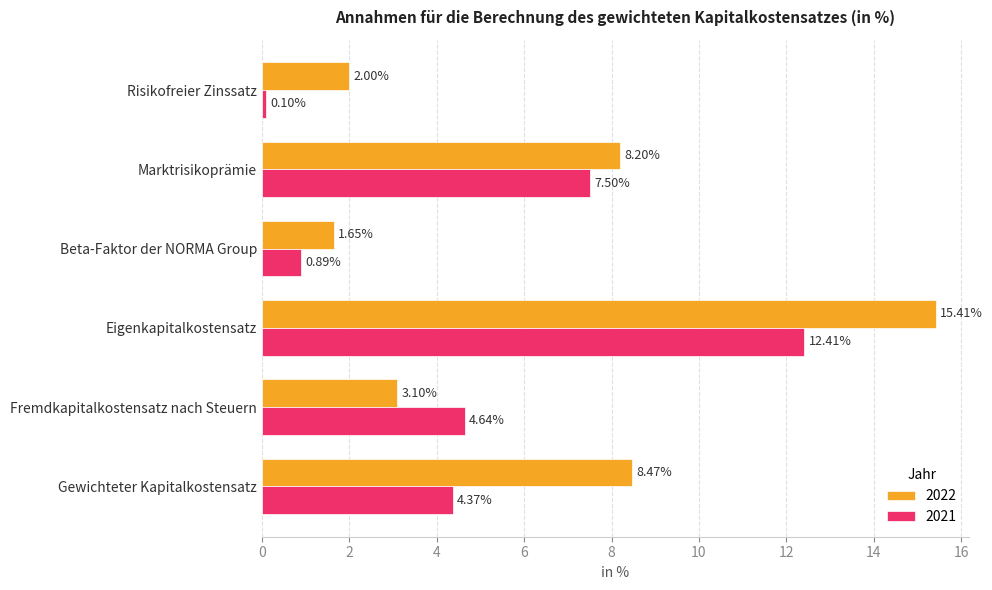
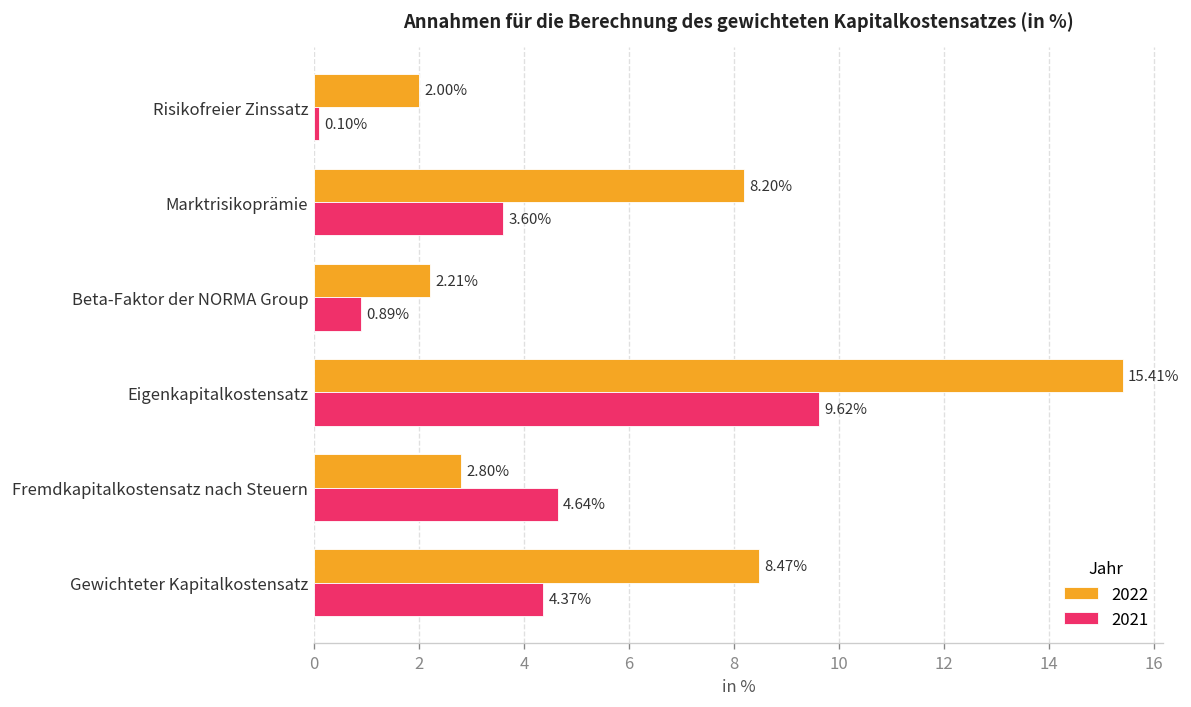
  {
    "2022": {
      "Risikofreier Zinssatz": "2.00%",
      "Marktrisikoprämie": "8.20%",
-     "Beta-Faktor der NORMA Group": "1.65%",
+     "Beta-Faktor der NORMA Group": "2.21%",
      "Eigenkapitalkostensatz": "15.41%",
-     "Fremdkapitalkostensatz nach Steuern": "3.10%",
+     "Fremdkapitalkostensatz nach Steuern": "2.80%",
      "Gewichteter Kapitalkostensatz": "8.47%"
    },
    "2021": {
      "Risikofreier Zinssatz": "0.10%",
-     "Marktrisikoprämie": "7.50%",
+     "Marktrisikoprämie": "3.60%",
      "Beta-Faktor der NORMA Group": "0.89%",
-     "Eigenkapitalkostensatz": "12.41%",
+     "Eigenkapitalkostensatz": "9.62%",
      "Fremdkapitalkostensatz nach Steuern": "4.64%",
      "Gewichteter Kapitalkostensatz": "4.37%"
    }
  }
